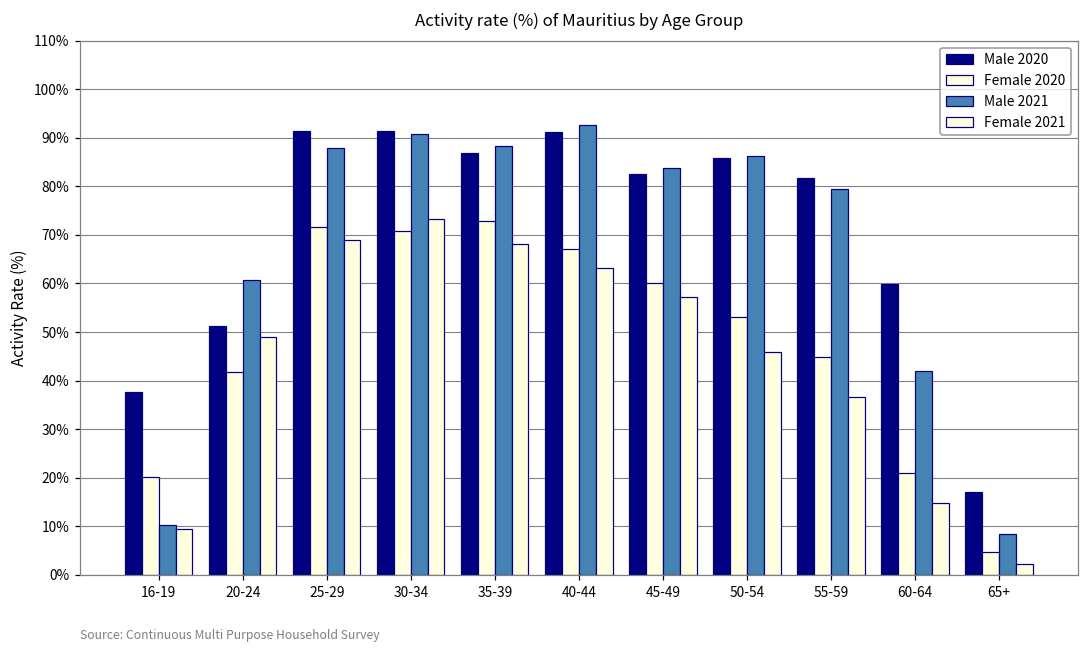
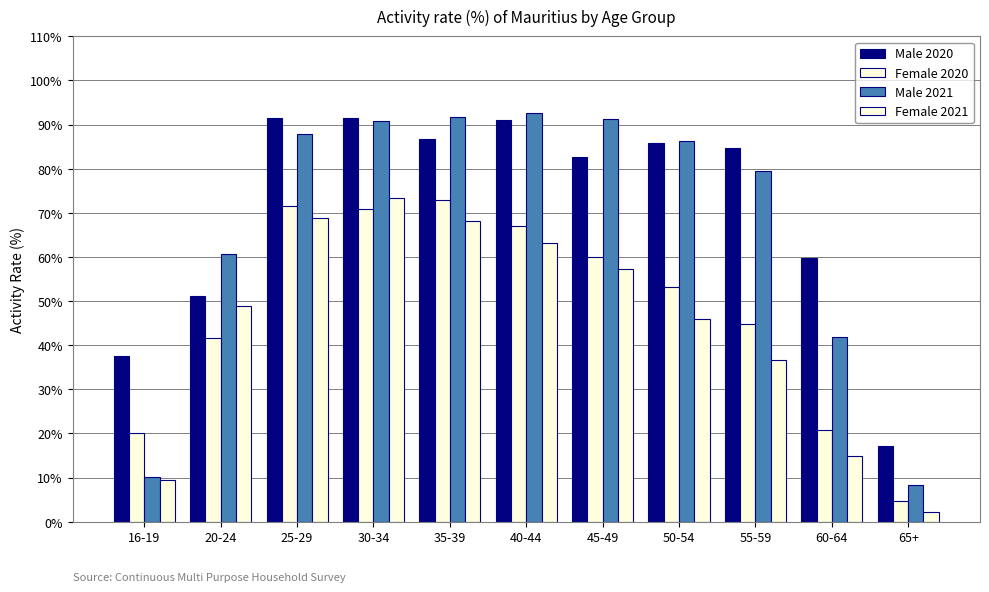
  {
    "Male 2020": {
      "16-19": "38%",
      "20-24": "51%",
      "25-29": "92%",
      "30-34": "92%",
      "35-39": "87%",
      "40-44": "91%",
      "45-49": "83%",
      "50-54": "86%",
-     "55-59": "82%",
+     "55-59": "85%",
      "60-64": "60%",
      "65+": "17%"
    },
    "Male 2021": {
      "16-19": "10%",
      "20-24": "61%",
      "25-29": "88%",
      "30-34": "91%",
-     "35-39": "88%",
+     "35-39": "92%",
      "40-44": "93%",
-     "45-49": "84%",
+     "45-49": "91%",
      "50-54": "86%",
      "55-59": "79%",
      "60-64": "42%",
      "65+": "8%"
    }
  }
